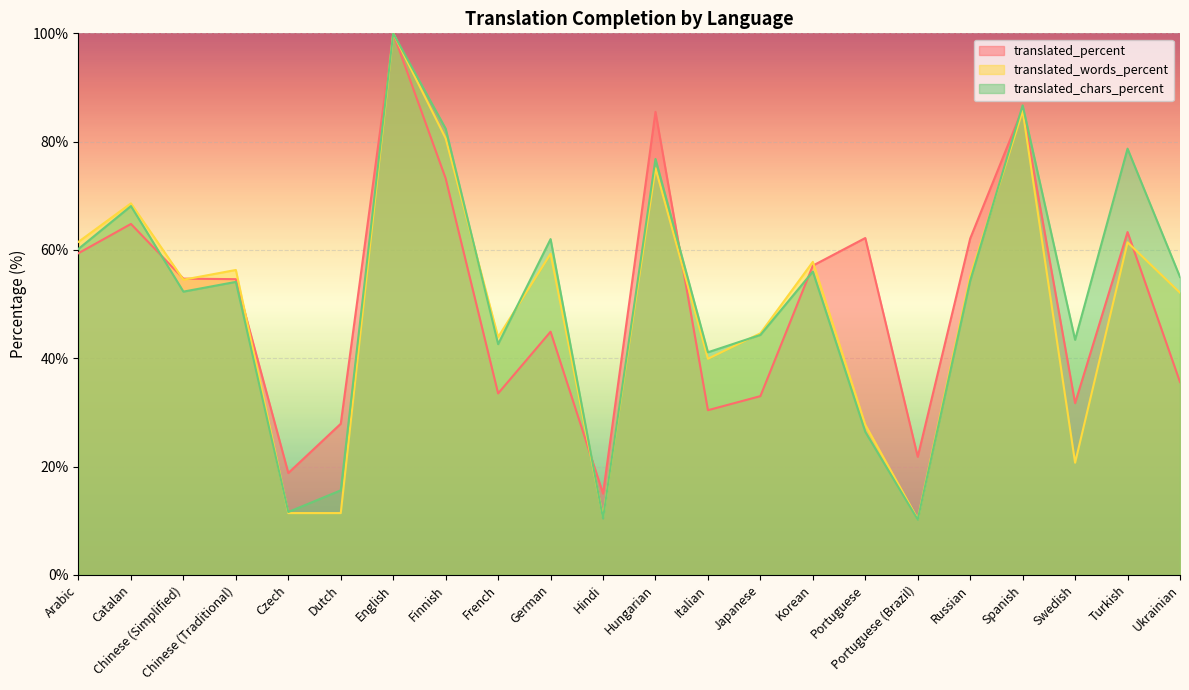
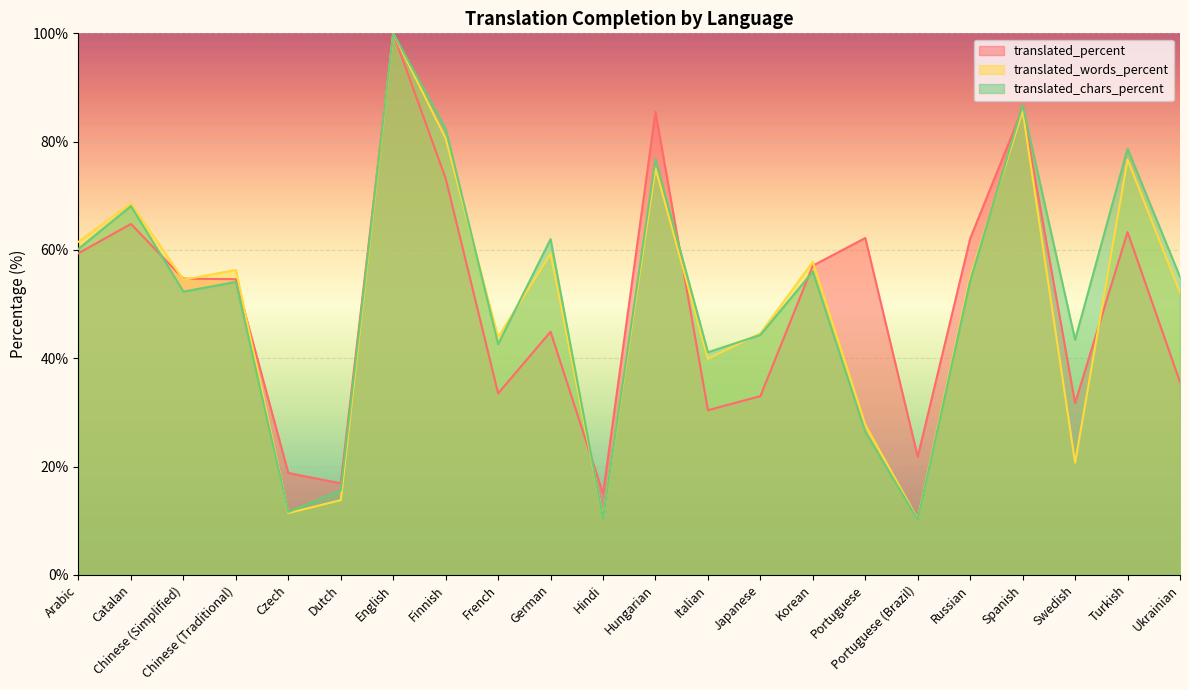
  {
    "translated_percent": {
      "Arabic": "59%",
      "Catalan": "65%",
      "Chinese (Traditional)": "55%",
      "Czech": "19%",
-     "Dutch": "28%",
+     "Dutch": "17%",
      "Finnish": "73%",
      "French": "34%",
      "German": "45%",
      "Hindi": "15%",
      "Hungarian": "86%",
      "Italian": "30%",
      "Japanese": "33%",
      "Korean": "57%",
      "Portuguese": "62%",
      "Portuguese (Brazil)": "22%",
      "Russian": "62%",
      "Swedish": "32%",
      "Turkish": "63%",
      "Ukrainian": "36%"
    },
    "translated_words_percent": {
      "Arabic": "62%",
      "Catalan": "69%",
      "Chinese (Traditional)": "56%",
-     "Dutch": "11%",
+     "Dutch": "14%",
      "Finnish": "81%",
      "French": "44%",
      "German": "59%",
      "Hungarian": "75%",
      "Italian": "40%",
      "Korean": "58%",
      "Portuguese": "28%",
      "Russian": "55%",
      "Swedish": "21%",
-     "Turkish": "61%",
+     "Turkish": "77%",
      "Ukrainian": "52%"
    },
    "translated_chars_percent": {
      "Arabic": "60%",
      "Catalan": "68%",
      "Chinese (Simplified)": "52%",
      "Chinese (Traditional)": "54%",
      "Dutch": "16%",
      "Finnish": "82%",
      "French": "43%",
      "German": "62%",
      "Hungarian": "77%",
      "Italian": "41%",
      "Korean": "56%",
      "Portuguese": "26%",
      "Russian": "54%",
      "Spanish": "87%",
      "Swedish": "43%",
      "Turkish": "79%",
      "Ukrainian": "55%"
    }
  }
